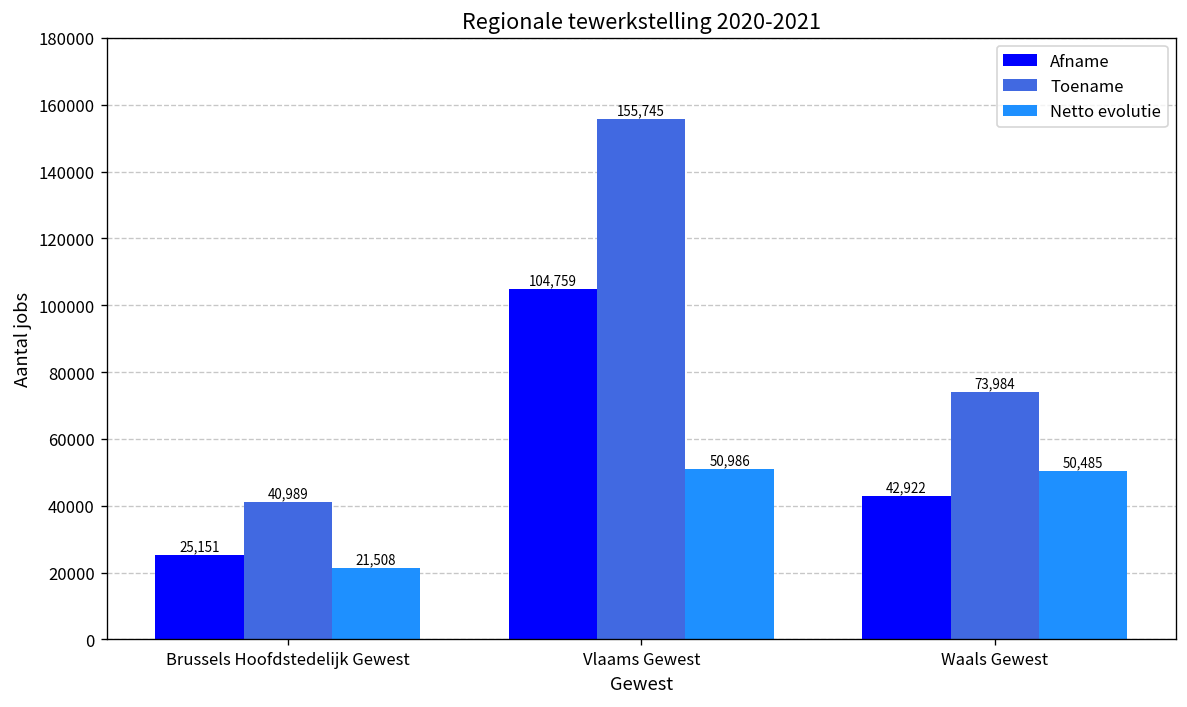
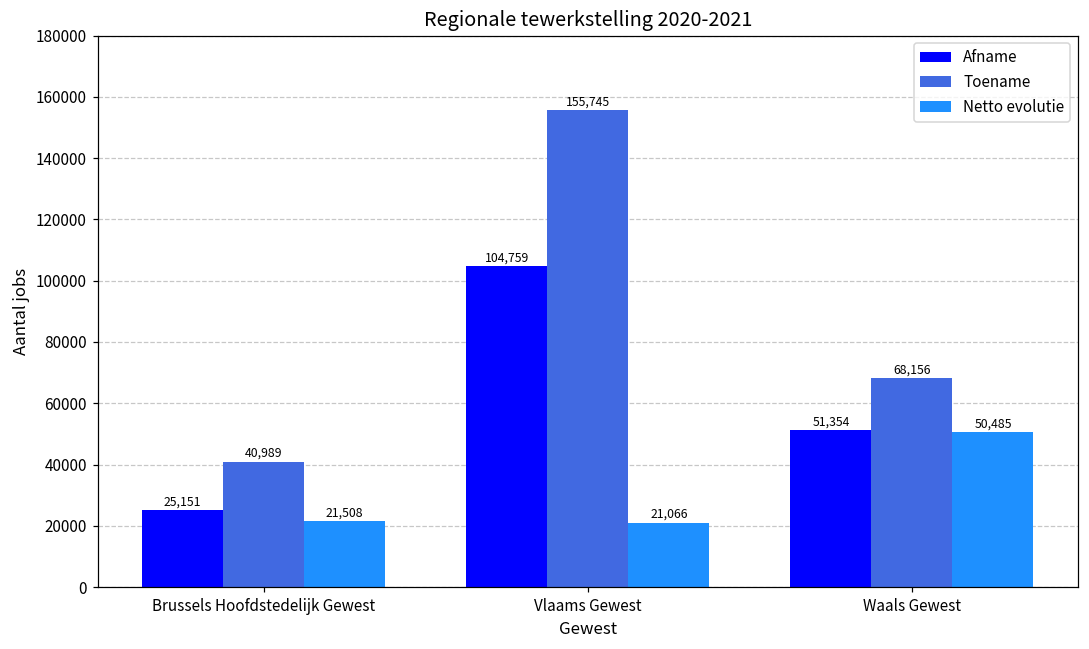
  {
    "Afname": {
      "Brussels Hoofdstedelijk Gewest": "25,151",
      "Vlaams Gewest": "104,759",
-     "Waals Gewest": "42,922"
+     "Waals Gewest": "51,354"
    },
    "Toename": {
      "Brussels Hoofdstedelijk Gewest": "40,989",
      "Vlaams Gewest": "155,745",
-     "Waals Gewest": "73,984"
+     "Waals Gewest": "68,156"
    },
    "Netto evolutie": {
      "Brussels Hoofdstedelijk Gewest": "21,508",
-     "Vlaams Gewest": "50,986",
+     "Vlaams Gewest": "21,066",
      "Waals Gewest": "50,485"
    }
  }
